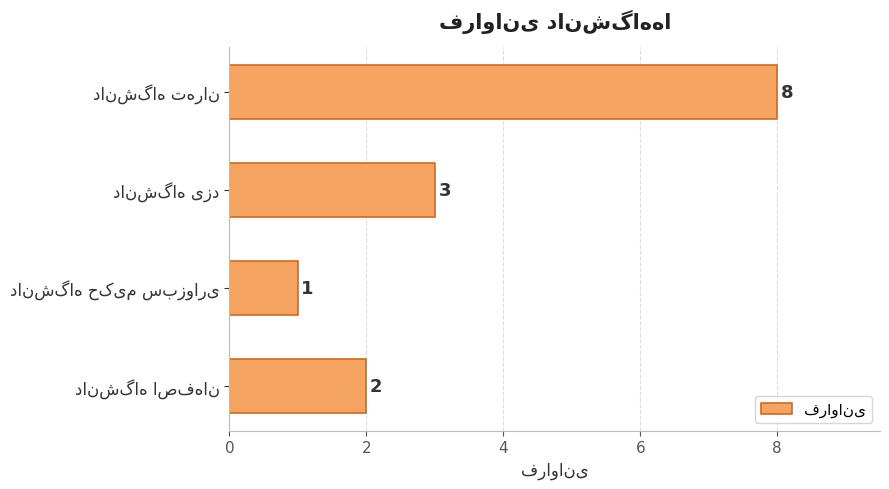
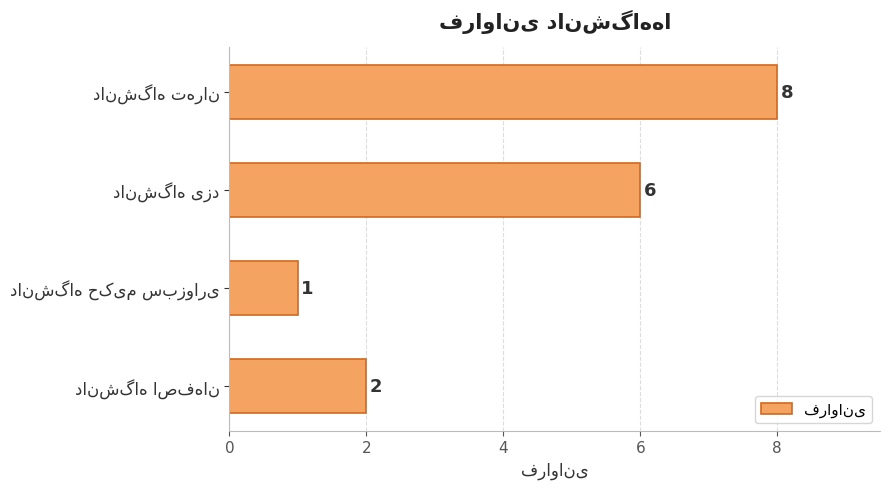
  {
    "دانشگاه تهران": 8,
-   "دانشگاه یزد": 3,
+   "دانشگاه یزد": 6,
    "دانشگاه حکیم سبزواری": 1,
    "دانشگاه اصفهان": 2
  }
